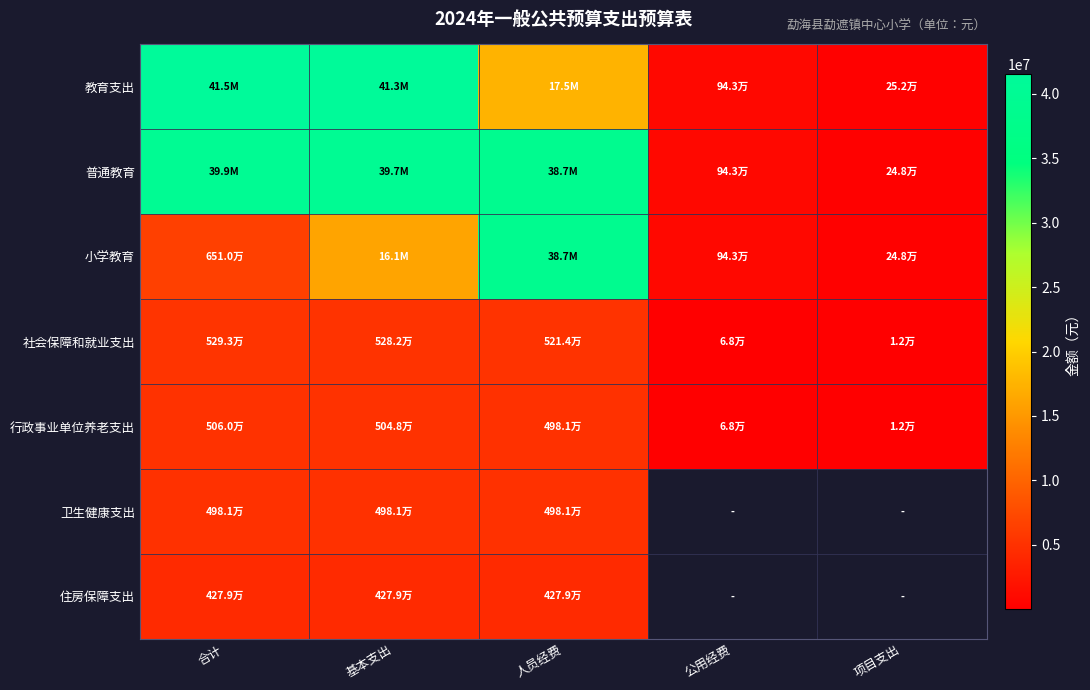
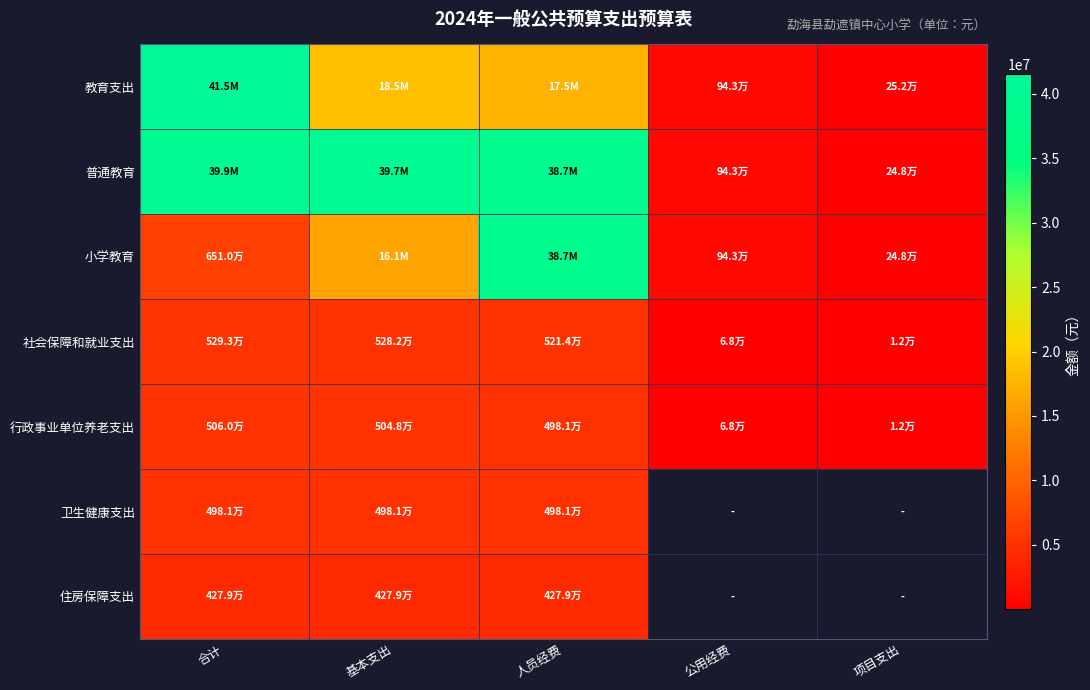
  {
    "教育支出": {
      "合计": "41.5M",
-     "基本支出": "41.3M",
+     "基本支出": "18.5M",
      "人员经费": "17.5M",
      "公用经费": "94.3万",
      "项目支出": "25.2万"
    },
    "普通教育": {
      "合计": "39.9M",
      "基本支出": "39.7M",
      "人员经费": "38.7M",
      "公用经费": "94.3万",
      "项目支出": "24.8万"
    },
    "小学教育": {
      "合计": "651.0万",
      "基本支出": "16.1M",
      "人员经费": "38.7M",
      "公用经费": "94.3万",
      "项目支出": "24.8万"
    },
    "社会保障和就业支出": {
      "合计": "529.3万",
      "基本支出": "528.2万",
      "人员经费": "521.4万",
      "公用经费": "6.8万",
      "项目支出": "1.2万"
    },
    "行政事业单位养老支出": {
      "合计": "506.0万",
      "基本支出": "504.8万",
      "人员经费": "498.1万",
      "公用经费": "6.8万",
      "项目支出": "1.2万"
    },
    "卫生健康支出": {
      "合计": "498.1万",
      "基本支出": "498.1万",
      "人员经费": "498.1万"
    },
    "住房保障支出": {
      "合计": "427.9万",
      "基本支出": "427.9万",
      "人员经费": "427.9万"
    }
  }
